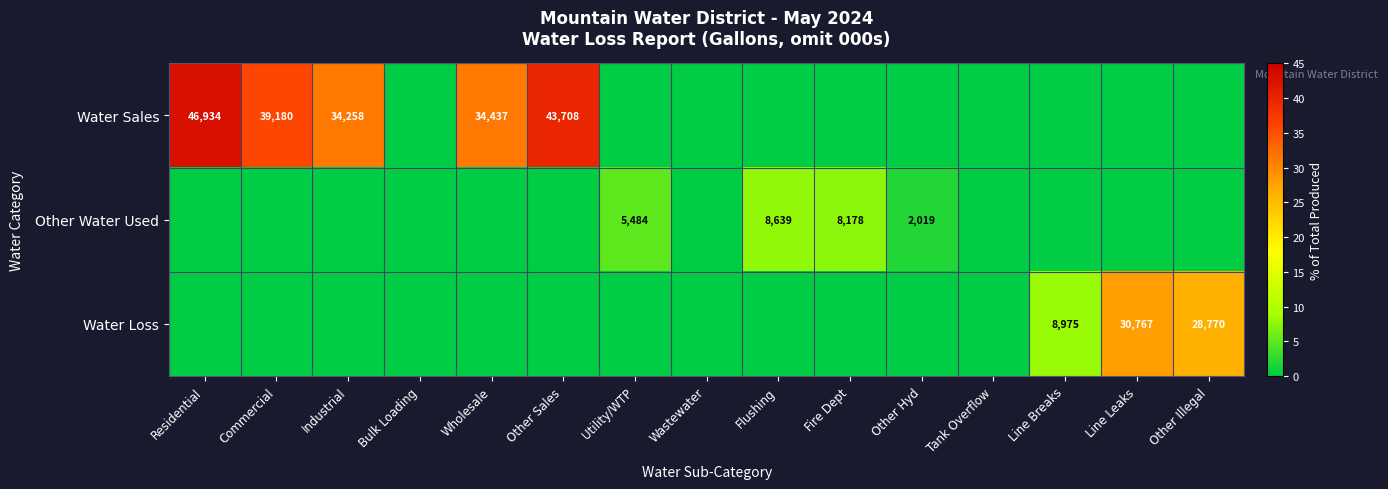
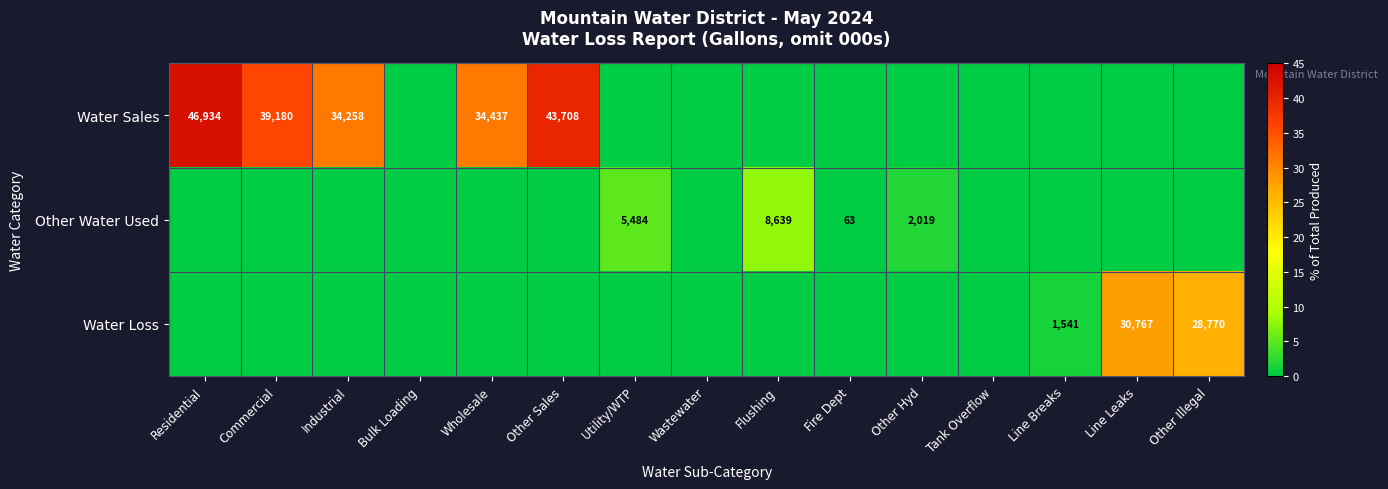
  {
    "Water Sales": {
      "Residential": "46,934",
      "Commercial": "39,180",
      "Industrial": "34,258",
      "Wholesale": "34,437",
      "Other Sales": "43,708"
    },
    "Other Water Used": {
      "Utility/WTP": "5,484",
      "Flushing": "8,639",
-     "Fire Dept": "8,178",
+     "Fire Dept": "63",
      "Other Hyd": "2,019"
    },
    "Water Loss": {
-     "Line Breaks": "8,975",
+     "Line Breaks": "1,541",
      "Line Leaks": "30,767",
      "Other Illegal": "28,770"
    }
  }
